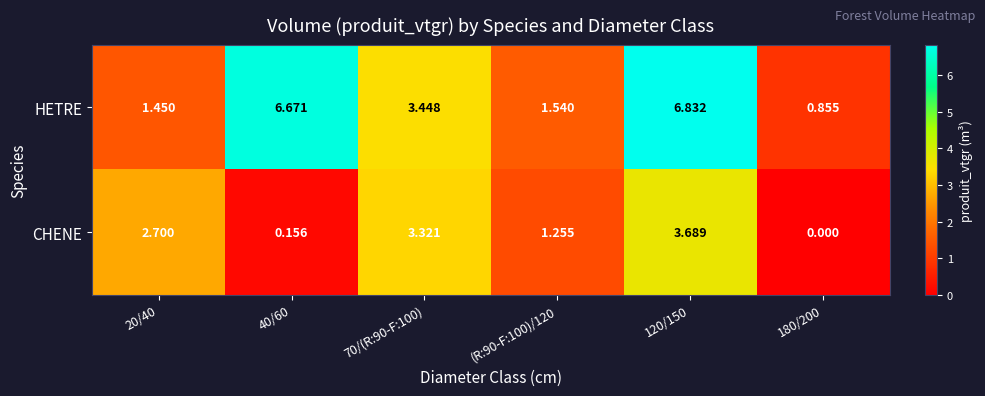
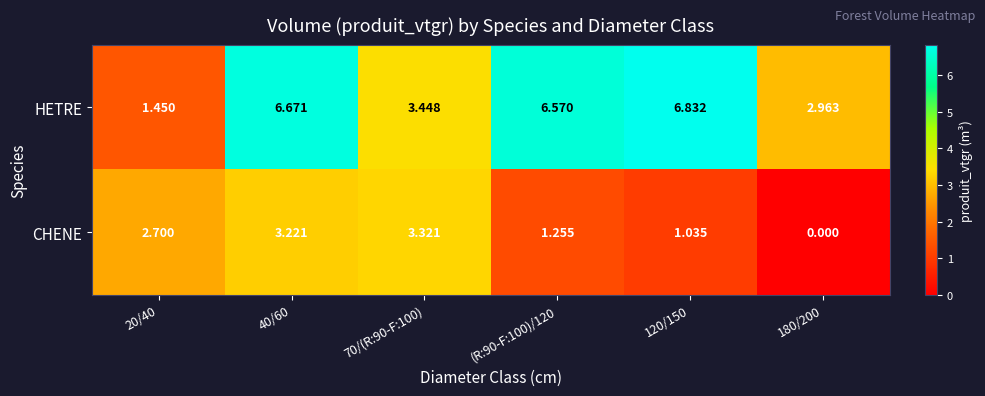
  {
    "HETRE": {
      "20/40": 1.450,
      "40/60": 6.671,
      "70/(R:90-F:100)": 3.448,
-     "(R:90-F:100)/120": 1.540,
+     "(R:90-F:100)/120": 6.570,
      "120/150": 6.832,
-     "180/200": 0.855
+     "180/200": 2.963
    },
    "CHENE": {
      "20/40": 2.700,
-     "40/60": 0.156,
+     "40/60": 3.221,
      "70/(R:90-F:100)": 3.321,
      "(R:90-F:100)/120": 1.255,
-     "120/150": 3.689,
+     "120/150": 1.035,
      "180/200": 0.000
    }
  }
